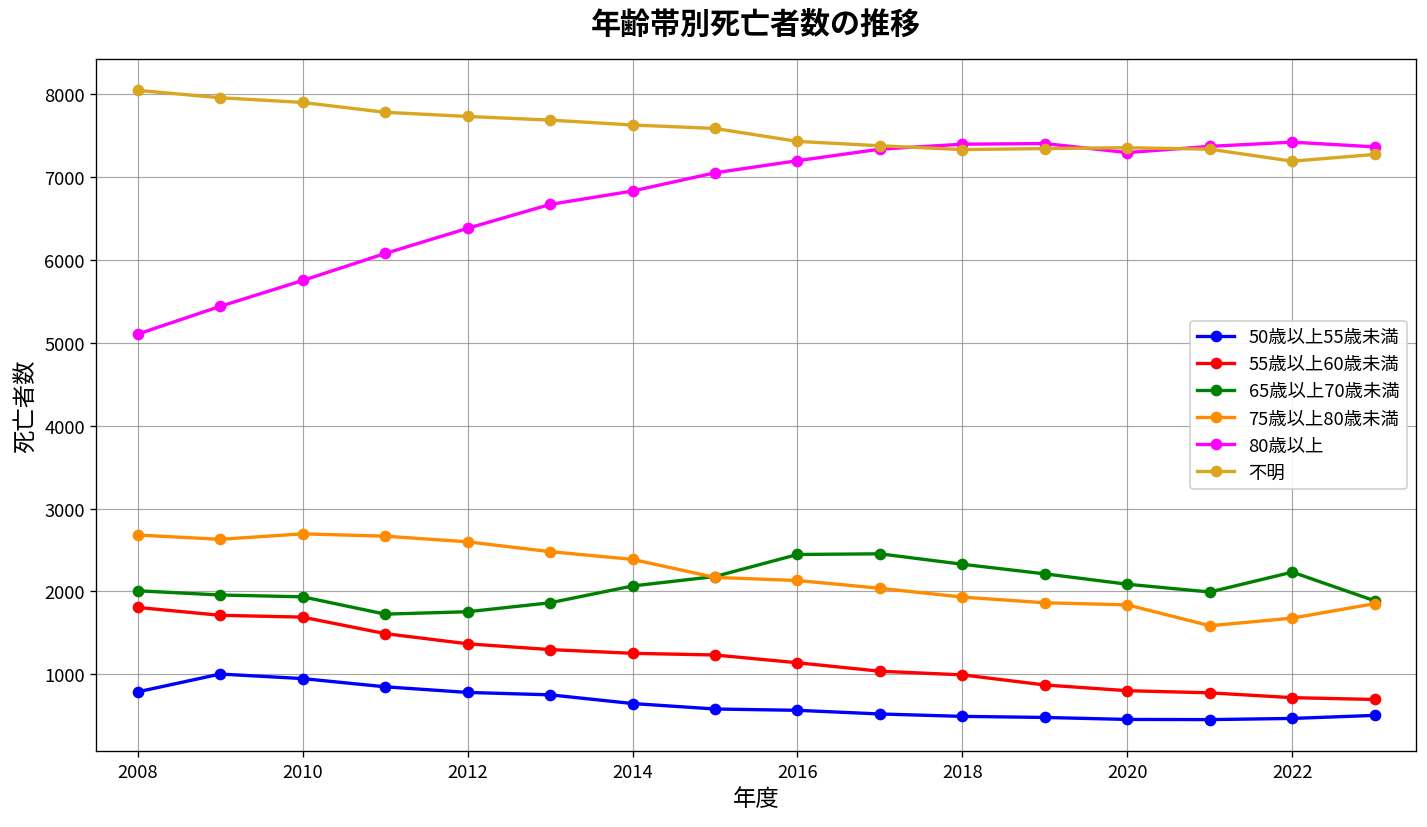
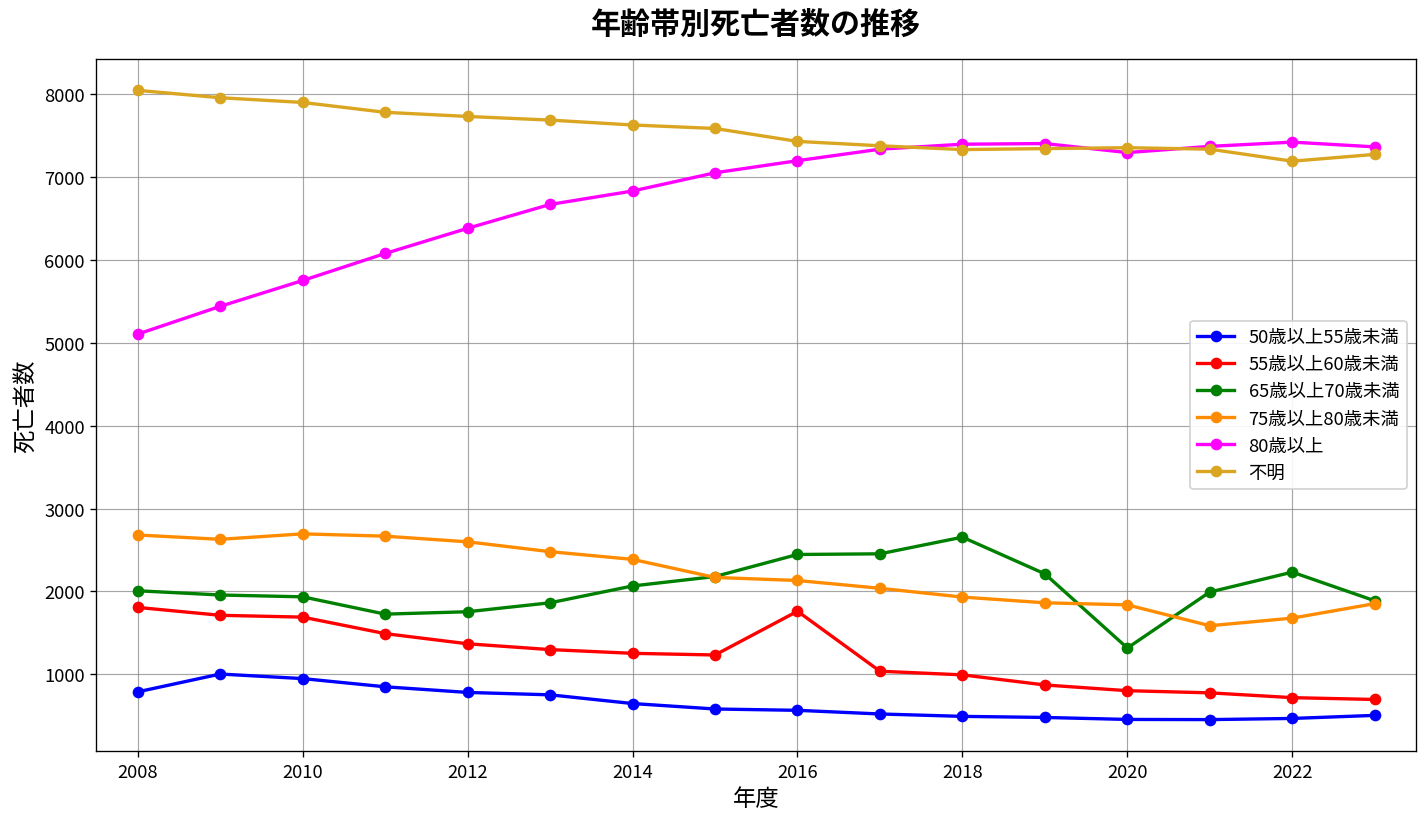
  {
    "50歳以上55歳未満": {
      "2008": 800,
      "2010": 900,
      "2012": 800,
      "2014": 600,
      "2016": 600,
      "2018": 500,
      "2020": 500,
      "2022": 500
    },
    "55歳以上60歳未満": {
      "2008": 1800,
      "2010": 1700,
      "2012": 1400,
      "2014": 1300,
-     "2016": 1100,
+     "2016": 1800,
      "2018": 1000,
      "2020": 800,
      "2022": 700
    },
    "65歳以上70歳未満": {
      "2008": 2000,
      "2010": 1900,
      "2012": 1800,
      "2014": 2100,
      "2016": 2400,
-     "2018": 2300,
-     "2020": 2100,
+     "2018": 2700,
+     "2020": 1300,
      "2022": 2200
    },
    "80歳以上": {
      "2008": 5100,
      "2010": 5800,
      "2012": 6400,
      "2014": 6800,
      "2016": 7200,
      "2018": 7400,
      "2020": 7300,
      "2022": 7400
    }
  }
